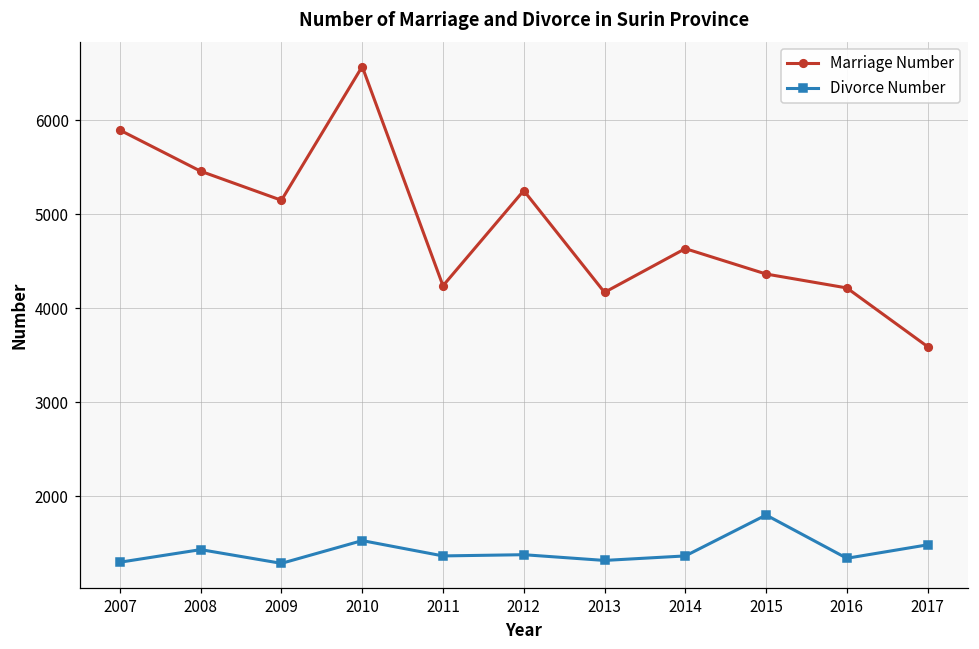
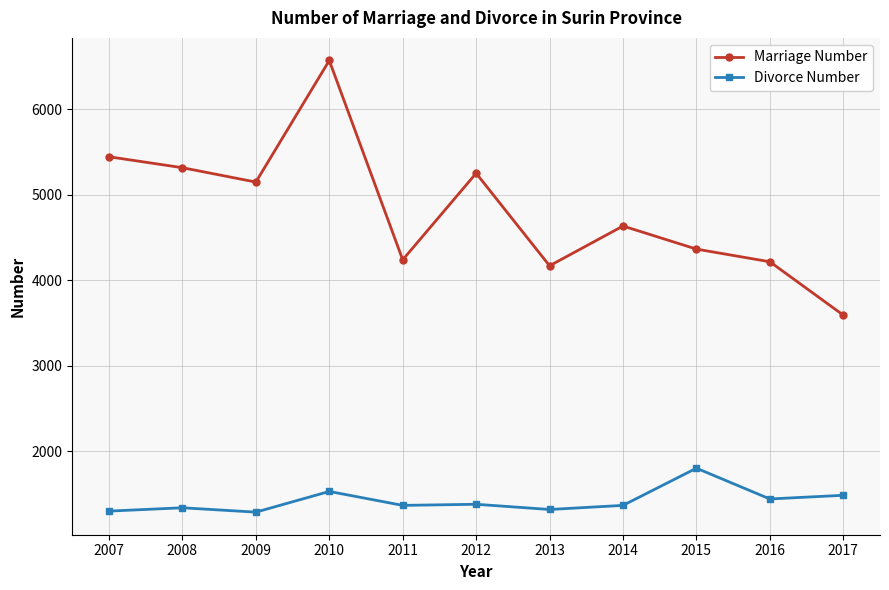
  {
    "Marriage Number": {
-     "2007": 5900,
-     "2008": 5500,
+     "2007": 5400,
+     "2008": 5300,
      "2009": 5100,
      "2010": 6600,
      "2011": 4200,
      "2012": 5300,
      "2013": 4200,
      "2014": 4600,
      "2015": 4400,
      "2016": 4200,
      "2017": 3600
    },
    "Divorce Number": {
      "2007": 1300,
-     "2008": 1400,
+     "2008": 1300,
      "2009": 1300,
      "2010": 1500,
      "2011": 1400,
      "2012": 1400,
      "2013": 1300,
      "2014": 1400,
      "2015": 1800,
-     "2016": 1300,
+     "2016": 1400,
      "2017": 1500
    }
  }
